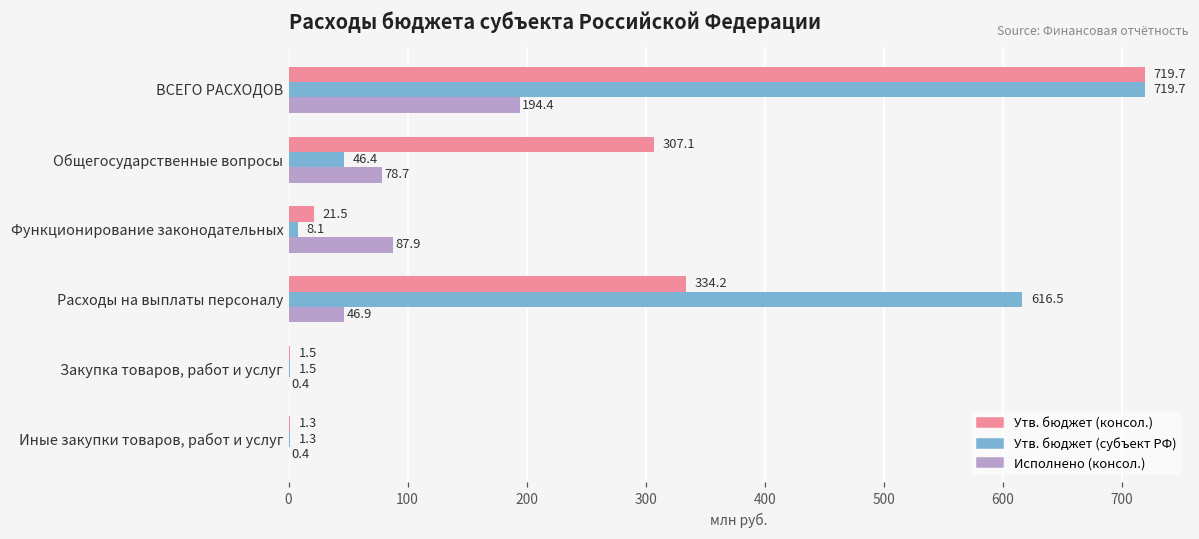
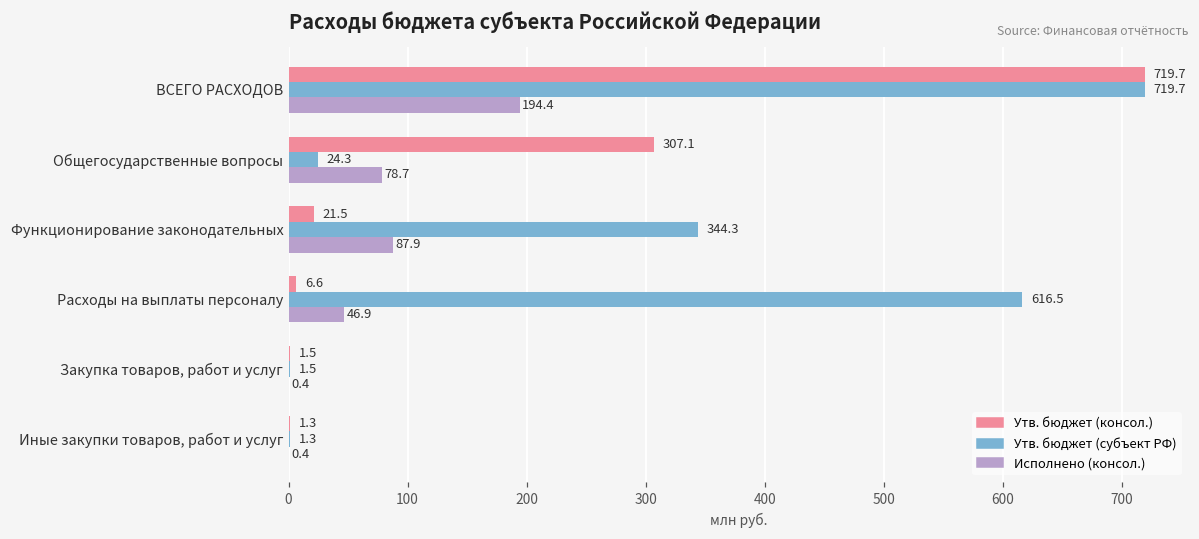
  {
    "Утв. бюджет (консол.)": {
      "ВСЕГО РАСХОДОВ": 719.7,
      "Общегосударственные вопросы": 307.1,
      "Функционирование законодательных": 21.5,
-     "Расходы на выплаты персоналу": 334.2,
+     "Расходы на выплаты персоналу": 6.6,
      "Закупка товаров, работ и услуг": 1.5,
      "Иные закупки товаров, работ и услуг": 1.3
    },
    "Утв. бюджет (субъект РФ)": {
      "ВСЕГО РАСХОДОВ": 719.7,
-     "Общегосударственные вопросы": 46.4,
-     "Функционирование законодательных": 8.1,
+     "Общегосударственные вопросы": 24.3,
+     "Функционирование законодательных": 344.3,
      "Расходы на выплаты персоналу": 616.5,
      "Закупка товаров, работ и услуг": 1.5,
      "Иные закупки товаров, работ и услуг": 1.3
    },
    "Исполнено (консол.)": {
      "ВСЕГО РАСХОДОВ": 194.4,
      "Общегосударственные вопросы": 78.7,
      "Функционирование законодательных": 87.9,
      "Расходы на выплаты персоналу": 46.9,
      "Закупка товаров, работ и услуг": 0.4,
      "Иные закупки товаров, работ и услуг": 0.4
    }
  }
